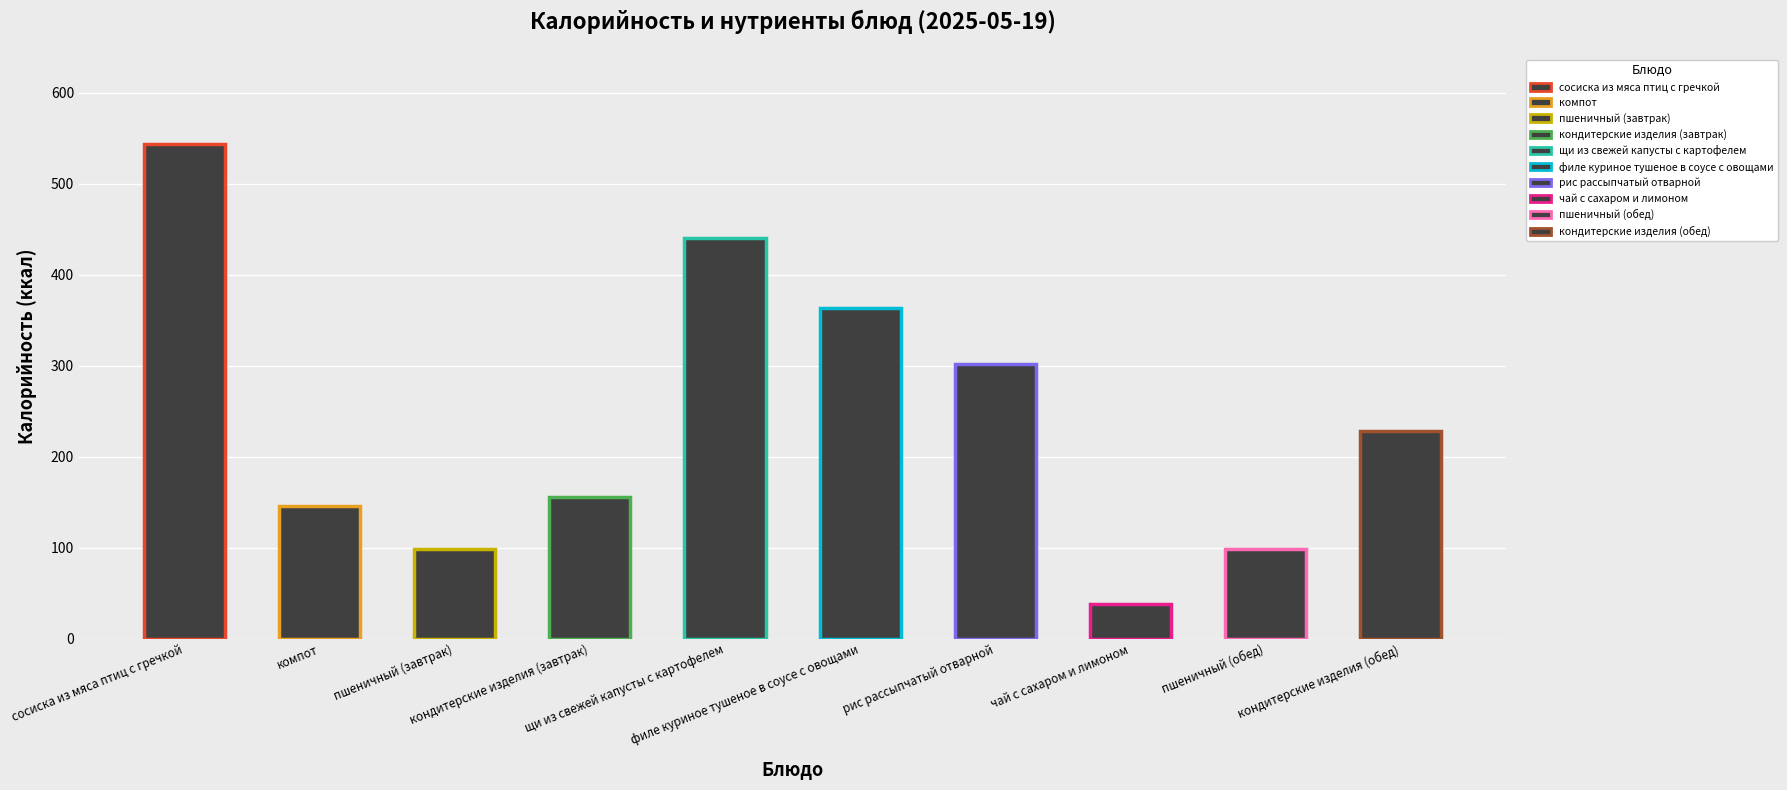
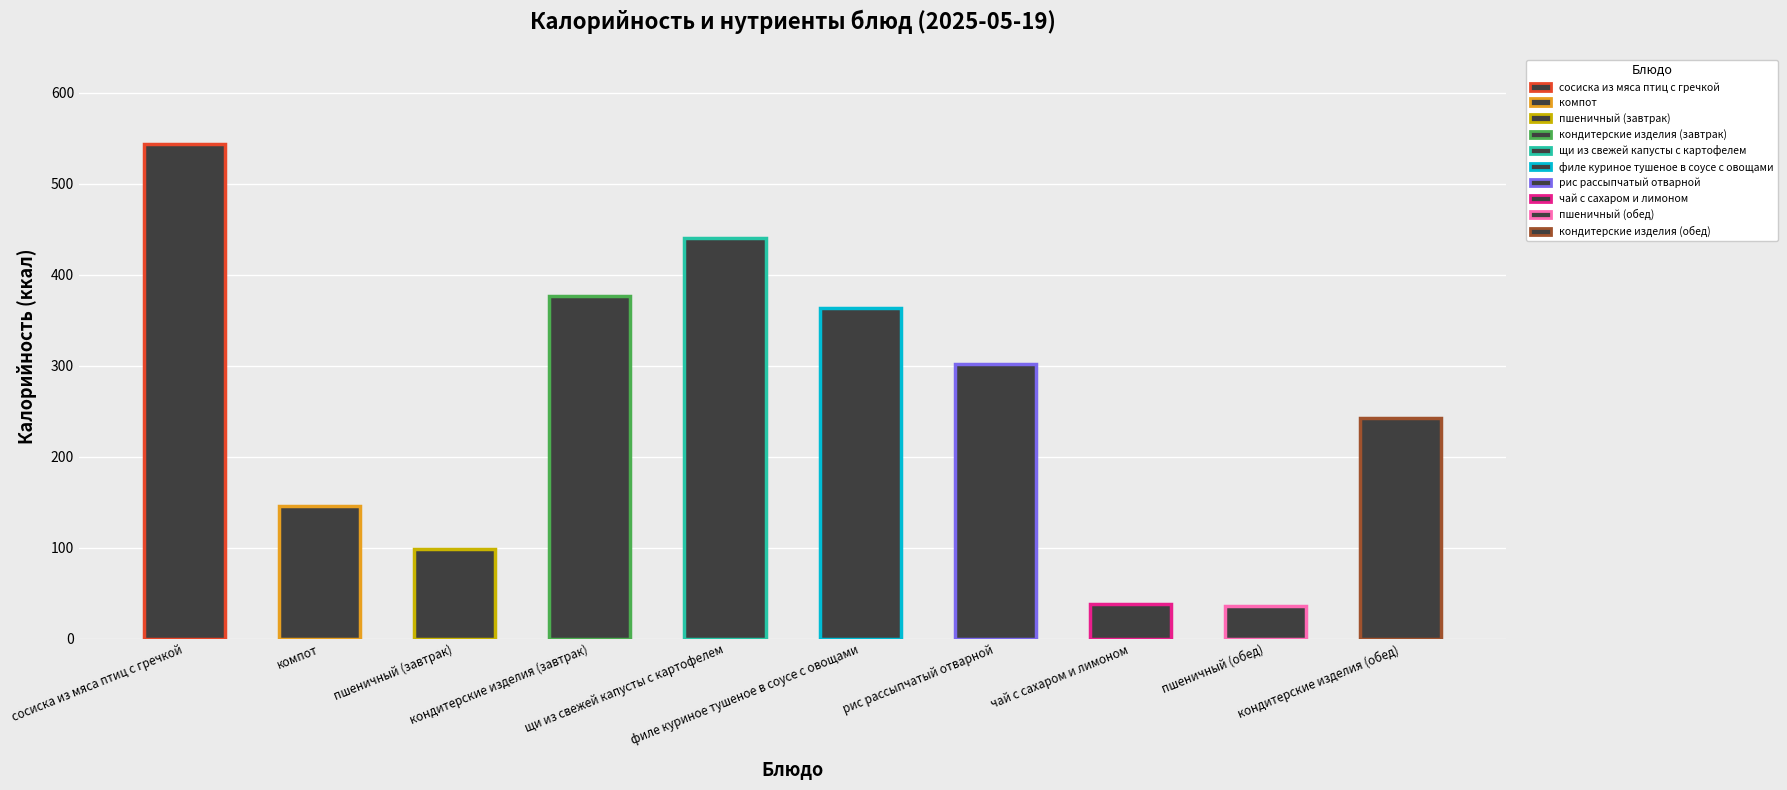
  {
    "сосиска из мяса птиц с гречкой": 540,
    "компот": 150,
    "пшеничный (завтрак)": 100,
-   "кондитерские изделия (завтрак)": 160,
+   "кондитерские изделия (завтрак)": 380,
    "щи из свежей капусты с картофелем": 440,
    "филе куриное тушеное в соусе с овощами": 360,
    "рис рассыпчатый отварной": 300,
    "чай с сахаром и лимоном": 40,
-   "пшеничный (обед)": 100,
-   "кондитерские изделия (обед)": 230
+   "пшеничный (обед)": 40,
+   "кондитерские изделия (обед)": 240
  }
